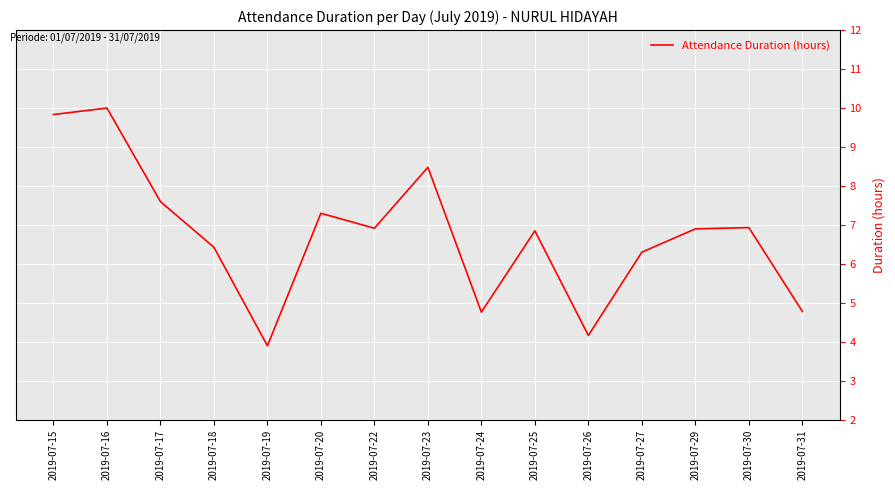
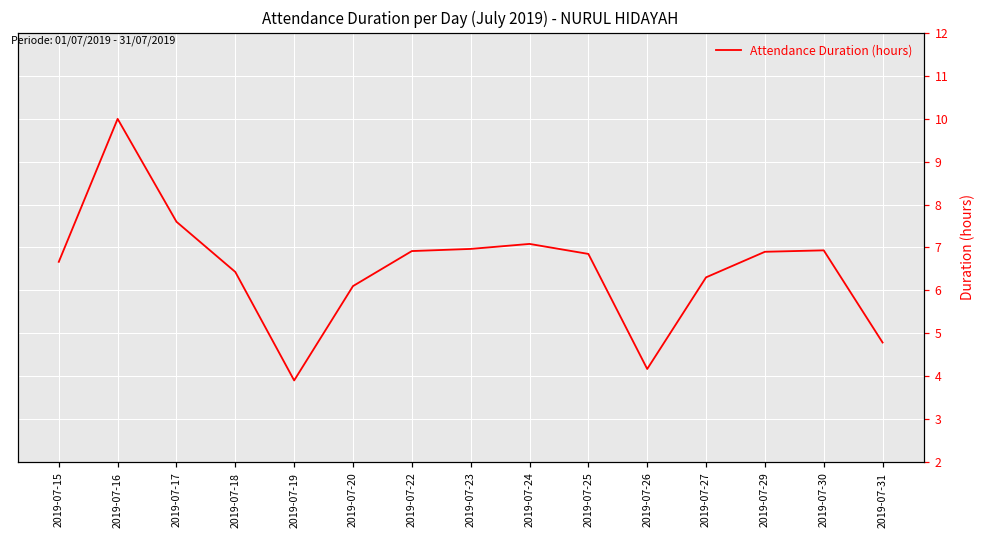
  {
-   "2019-07-15": 9.8,
+   "2019-07-15": 6.7,
    "2019-07-16": 10.0,
    "2019-07-17": 7.6,
    "2019-07-18": 6.4,
    "2019-07-19": 3.9,
-   "2019-07-20": 7.3,
+   "2019-07-20": 6.1,
    "2019-07-22": 6.9,
-   "2019-07-23": 8.5,
-   "2019-07-24": 4.8,
+   "2019-07-23": 7.0,
+   "2019-07-24": 7.1,
    "2019-07-25": 6.9,
    "2019-07-26": 4.2,
    "2019-07-27": 6.3,
    "2019-07-29": 6.9,
    "2019-07-30": 6.9,
    "2019-07-31": 4.8
  }
